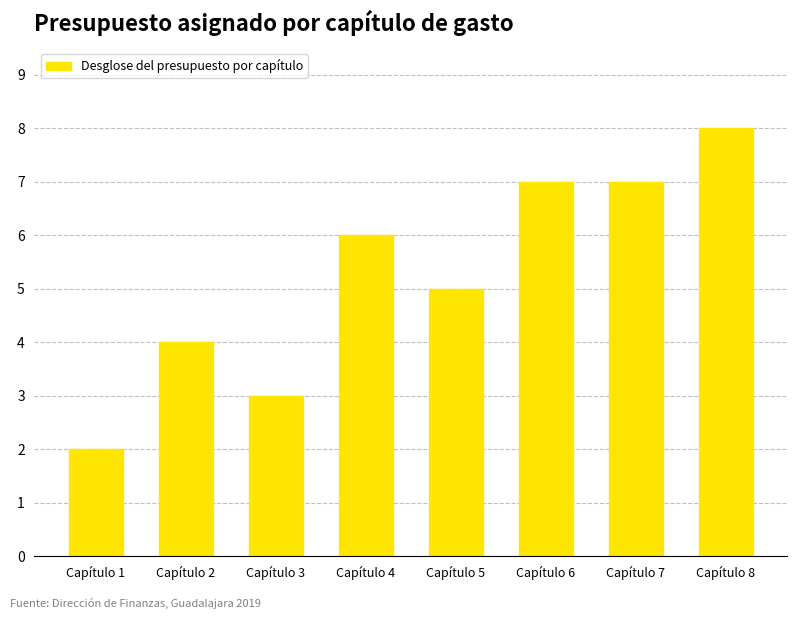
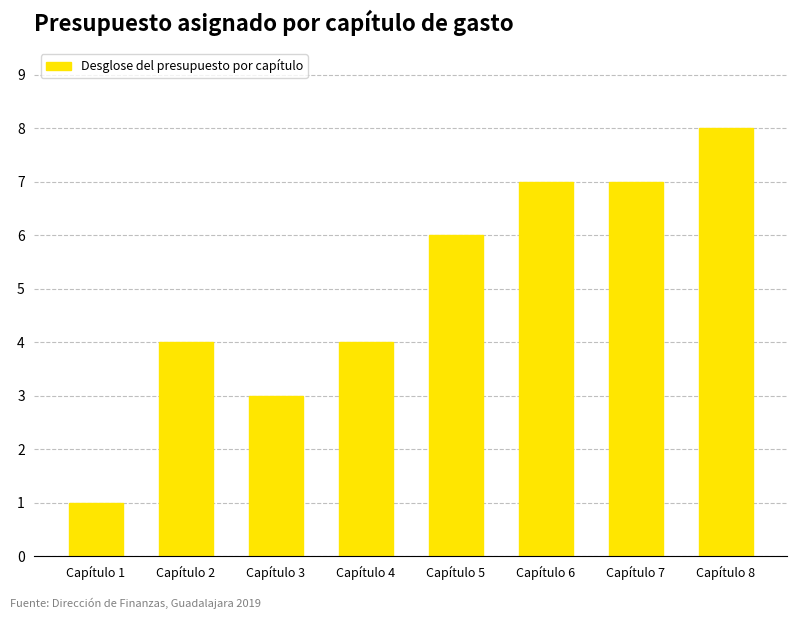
  {
-   "Capítulo 1": 2,
+   "Capítulo 1": 1,
    "Capítulo 2": 4,
    "Capítulo 3": 3,
-   "Capítulo 4": 6,
-   "Capítulo 5": 5,
+   "Capítulo 4": 4,
+   "Capítulo 5": 6,
    "Capítulo 6": 7,
    "Capítulo 7": 7,
    "Capítulo 8": 8
  }
